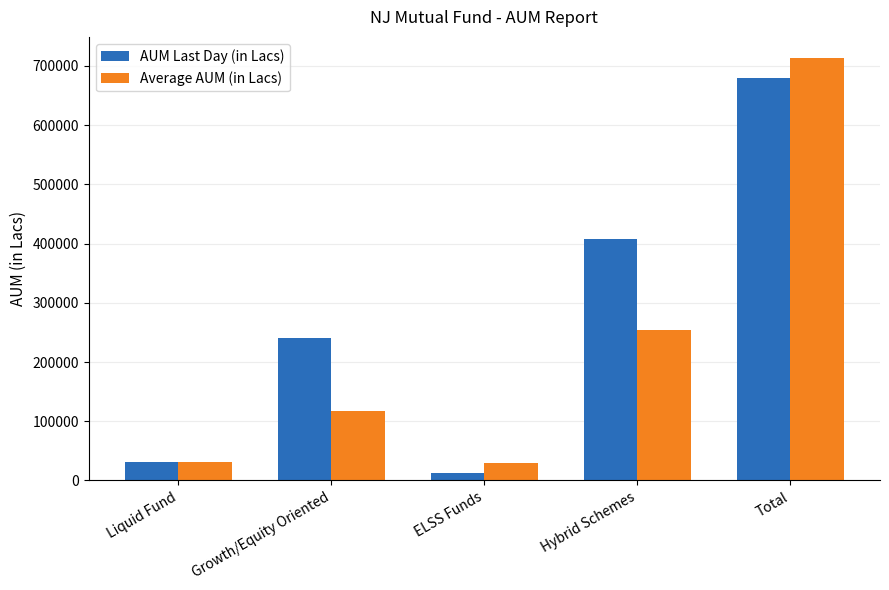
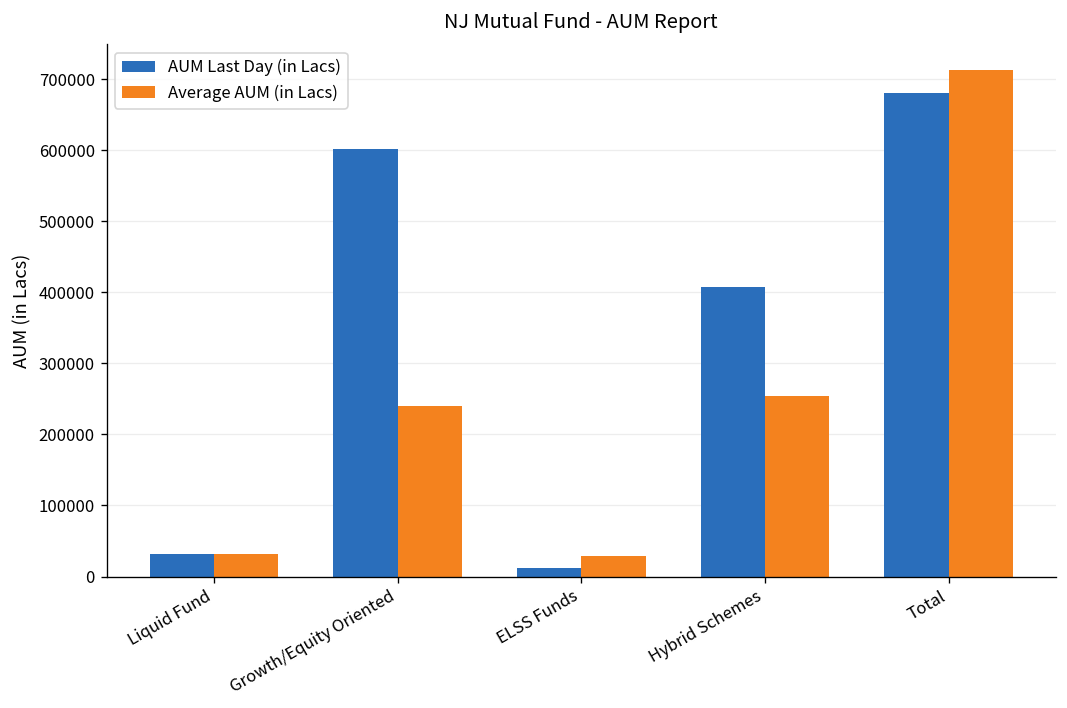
  {
    "AUM Last Day (in Lacs)": {
      "Liquid Fund": 30000,
-     "Growth/Equity Oriented": 240000,
+     "Growth/Equity Oriented": 600000,
      "ELSS Funds": 10000,
      "Hybrid Schemes": 410000,
      "Total": 680000
    },
    "Average AUM (in Lacs)": {
      "Liquid Fund": 30000,
-     "Growth/Equity Oriented": 120000,
+     "Growth/Equity Oriented": 240000,
      "ELSS Funds": 30000,
      "Hybrid Schemes": 250000,
      "Total": 710000
    }
  }
